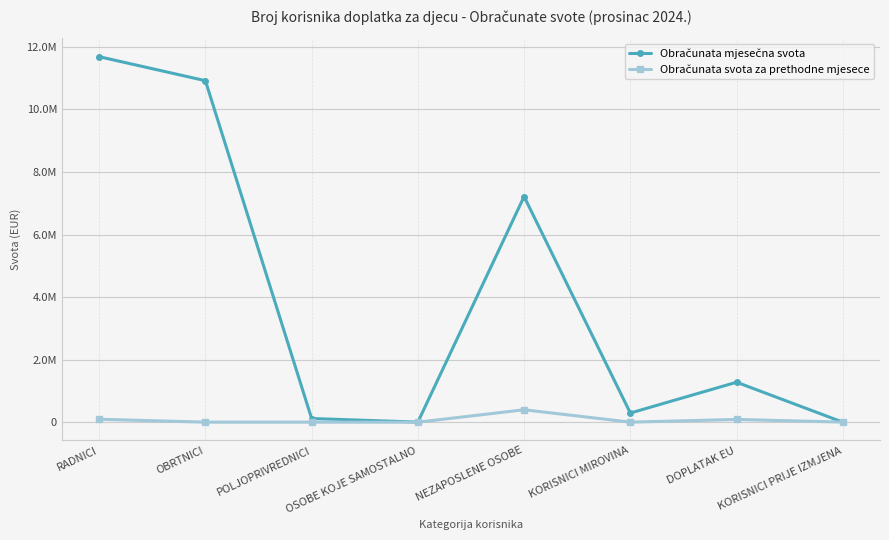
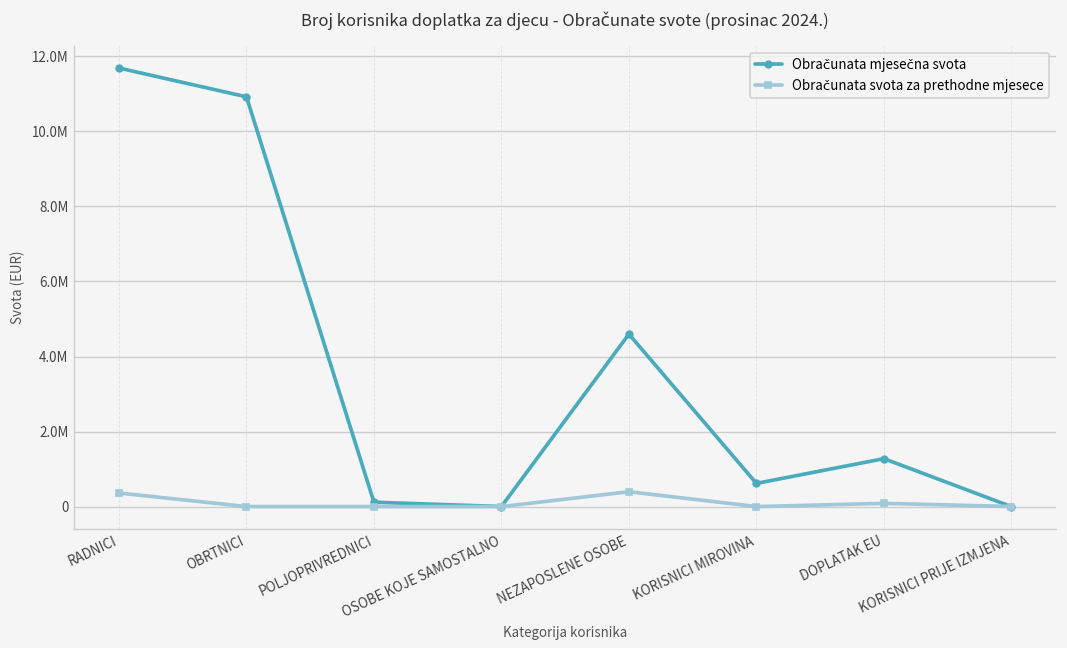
  {
    "Obračunata mjesečna svota": {
      "RADNICI": 11700000,
      "OBRTNICI": 10900000,
      "POLJOPRIVREDNICI": 100000,
-     "NEZAPOSLENE OSOBE": 7200000,
-     "KORISNICI MIROVINA": 300000,
+     "NEZAPOSLENE OSOBE": 4600000,
+     "KORISNICI MIROVINA": 600000,
      "DOPLATAK EU": 1300000
    },
    "Obračunata svota za prethodne mjesece": {
-     "RADNICI": 100000,
+     "RADNICI": 400000,
      "OBRTNICI": 0,
      "POLJOPRIVREDNICI": 0,
      "NEZAPOSLENE OSOBE": 400000,
      "KORISNICI MIROVINA": 0,
      "DOPLATAK EU": 100000
    }
  }
